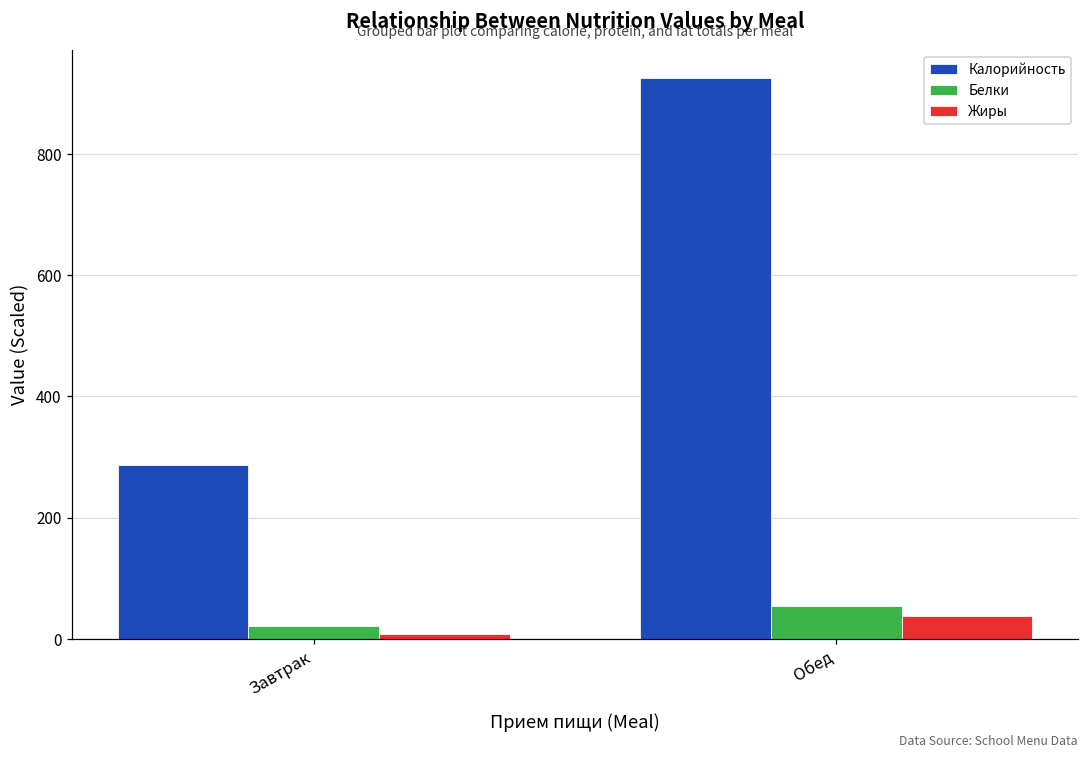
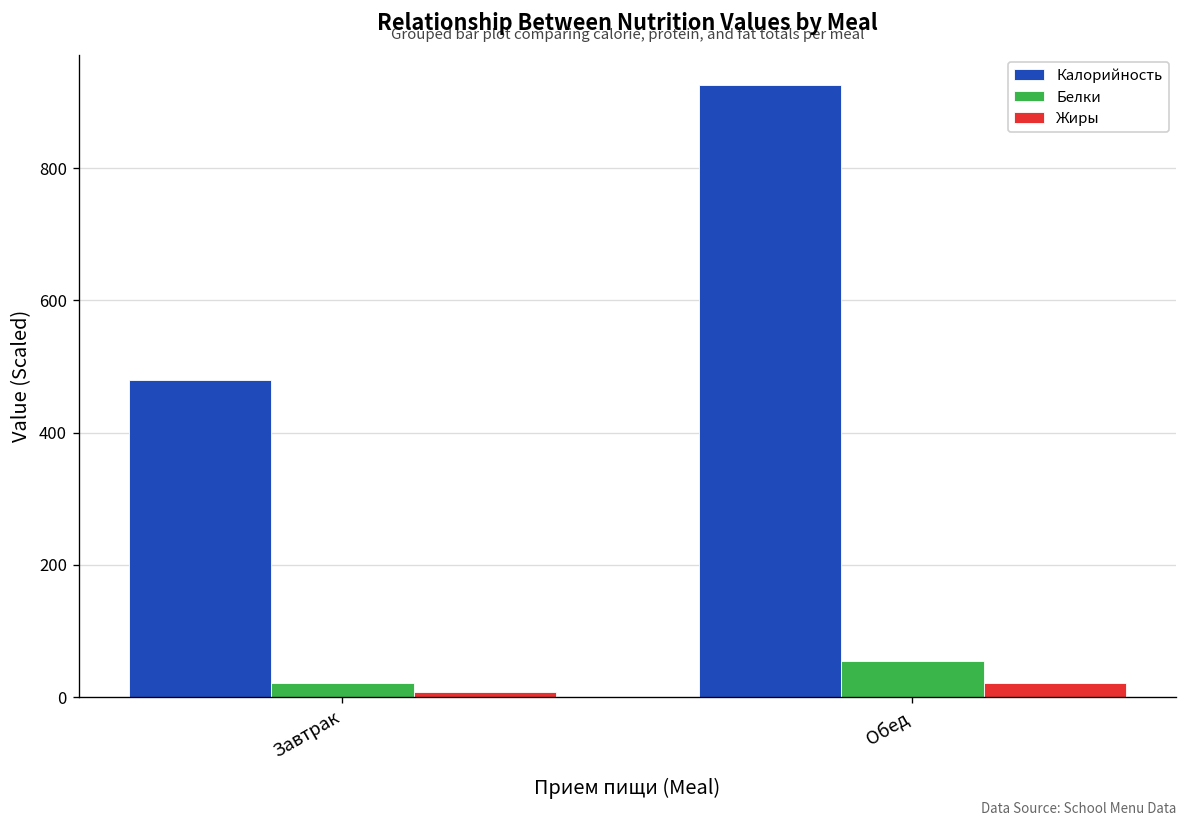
  {
    "Калорийность": {
-     "Завтрак": 290,
+     "Завтрак": 480,
      "Обед": 930
    },
    "Белки": {
      "Завтрак": 20,
      "Обед": 50
    },
    "Жиры": {
      "Завтрак": 10,
-     "Обед": 40
+     "Обед": 20
    }
  }
